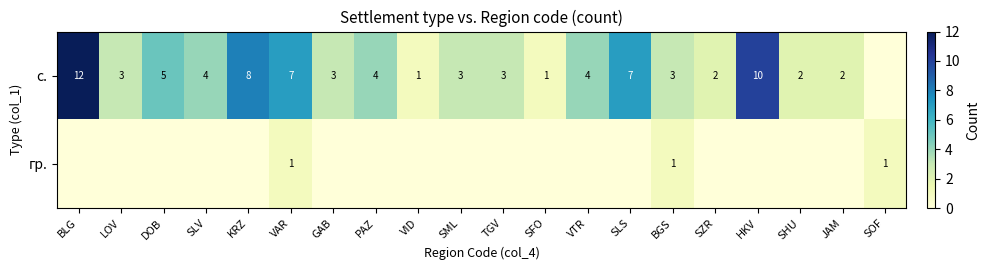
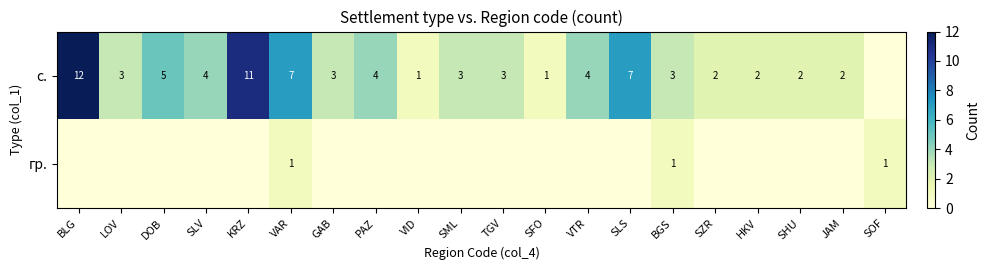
  {
    "с.": {
      "BLG": 12,
      "LOV": 3,
      "DOB": 5,
      "SLV": 4,
-     "KRZ": 8,
+     "KRZ": 11,
      "VAR": 7,
      "GAB": 3,
      "PAZ": 4,
      "VID": 1,
      "SML": 3,
      "TGV": 3,
      "SFO": 1,
      "VTR": 4,
      "SLS": 7,
      "BGS": 3,
      "SZR": 2,
-     "HKV": 10,
+     "HKV": 2,
      "SHU": 2,
      "JAM": 2
    },
    "гр.": {
      "VAR": 1,
      "BGS": 1,
      "SOF": 1
    }
  }
